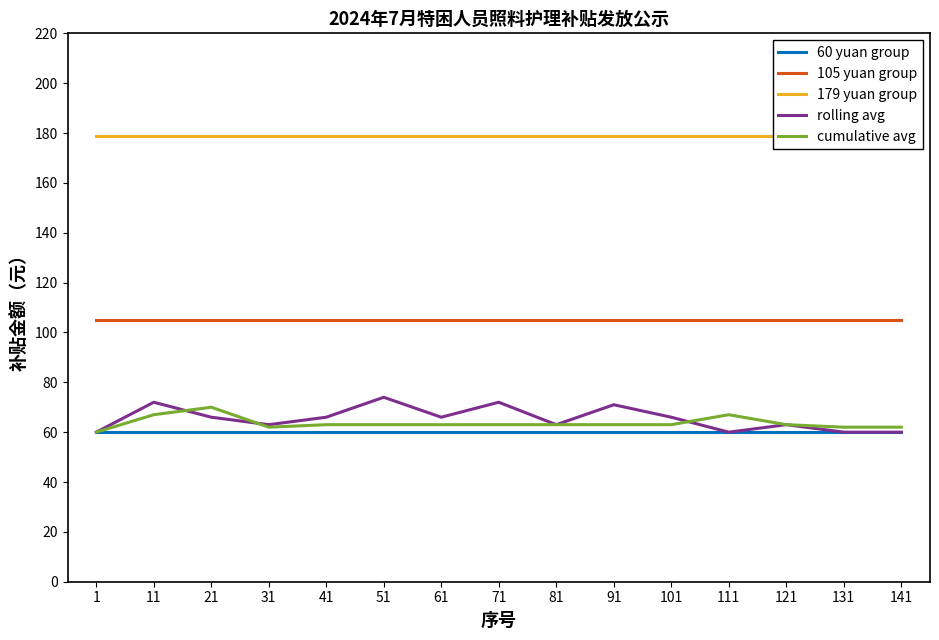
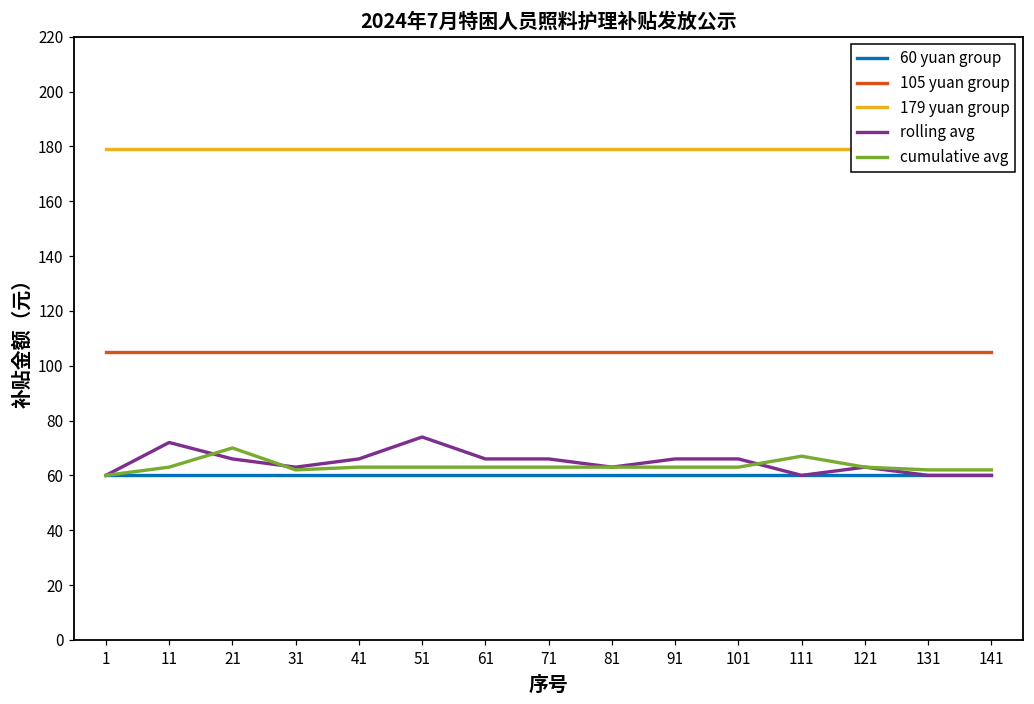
  {
    "60 yuan group": {
      "11": 60,
      "21": 60,
      "31": 60,
      "41": 60,
      "51": 60,
      "61": 60,
      "71": 60,
      "81": 60,
      "91": 60,
      "101": 60,
      "121": 60
    },
    "105 yuan group": {
      "1": 105,
      "11": 105,
      "21": 105,
      "31": 105,
      "41": 105,
      "51": 105,
      "61": 105,
      "71": 105,
      "81": 105,
      "91": 105,
      "101": 105,
      "111": 105,
      "121": 105,
      "131": 105,
      "141": 105
    },
    "179 yuan group": {
      "1": 179,
      "11": 179,
      "21": 179,
      "31": 179,
      "41": 179,
      "51": 179,
      "61": 179,
      "71": 179,
      "81": 179,
      "91": 179,
      "101": 179,
      "111": 179
    },
    "rolling avg": {
      "11": 72,
      "21": 66,
      "41": 66,
      "51": 74,
      "61": 66,
-     "71": 72,
-     "91": 71,
+     "71": 66,
+     "91": 66,
      "101": 66
    },
    "cumulative avg": {
-     "11": 67,
+     "11": 63,
      "21": 70,
      "41": 63,
      "51": 63,
      "61": 63,
      "71": 63,
      "91": 63,
      "101": 63,
      "111": 67,
      "131": 62,
      "141": 62
    }
  }
